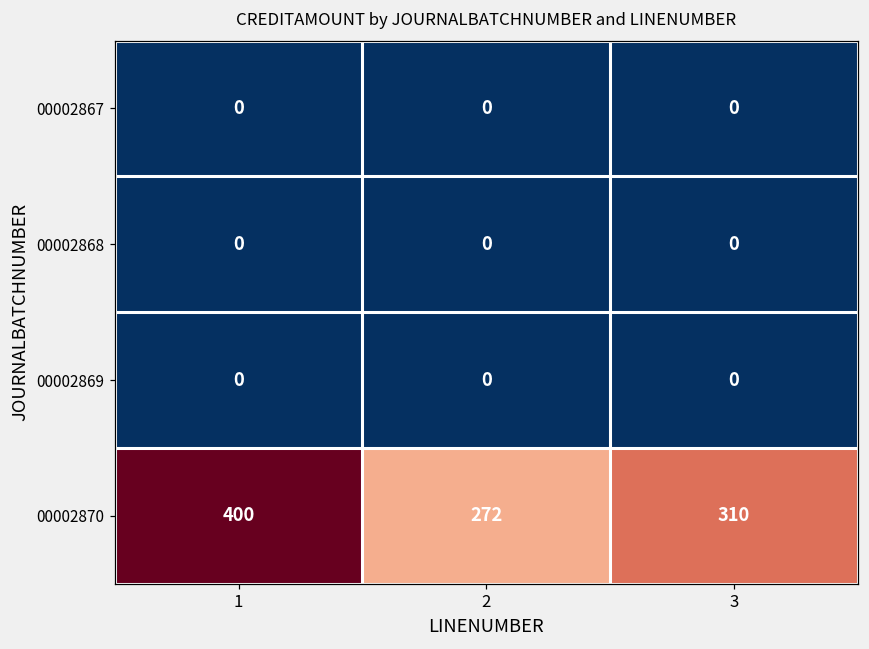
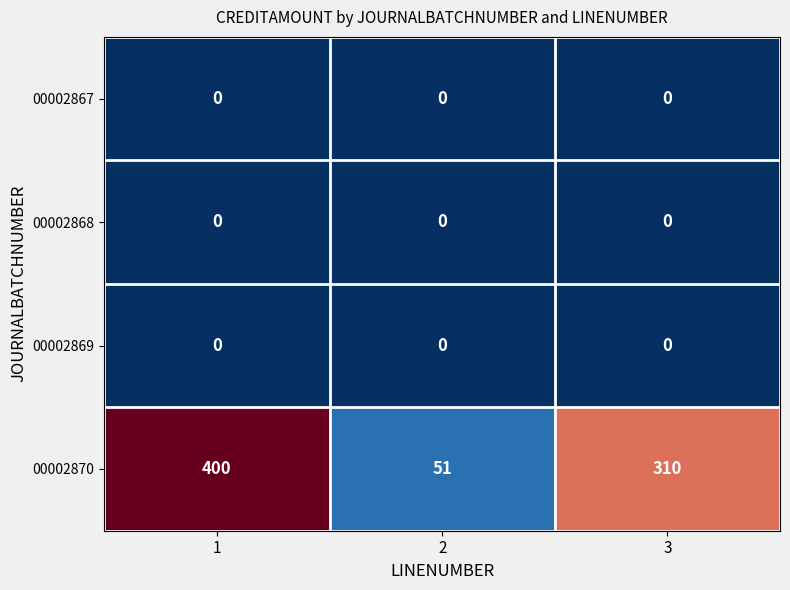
  {
    "00002867": {
      "1": 0,
      "2": 0,
      "3": 0
    },
    "00002868": {
      "1": 0,
      "2": 0,
      "3": 0
    },
    "00002869": {
      "1": 0,
      "2": 0,
      "3": 0
    },
    "00002870": {
      "1": 400,
-     "2": 272,
+     "2": 51,
      "3": 310
    }
  }
